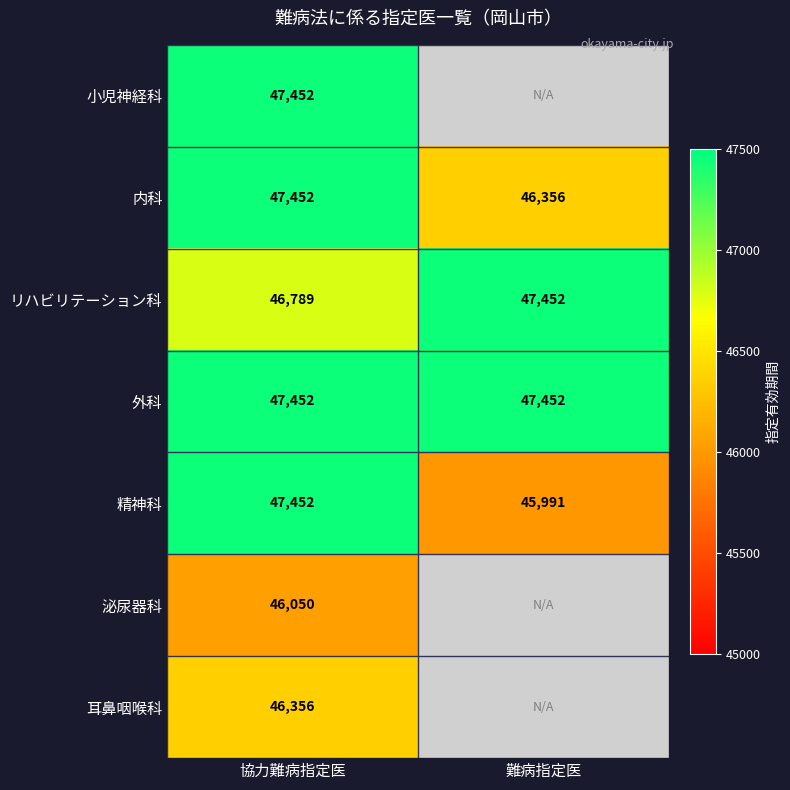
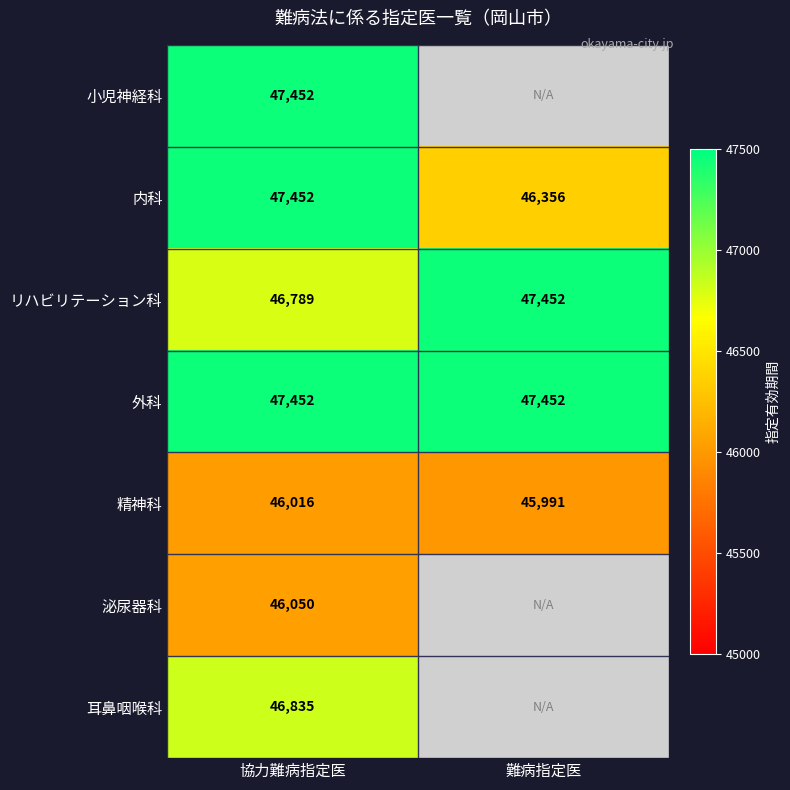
  {
    "小児神経科": {
      "協力難病指定医": "47,452"
    },
    "内科": {
      "協力難病指定医": "47,452",
      "難病指定医": "46,356"
    },
    "リハビリテーション科": {
      "協力難病指定医": "46,789",
      "難病指定医": "47,452"
    },
    "外科": {
      "協力難病指定医": "47,452",
      "難病指定医": "47,452"
    },
    "精神科": {
-     "協力難病指定医": "47,452",
+     "協力難病指定医": "46,016",
      "難病指定医": "45,991"
    },
    "泌尿器科": {
      "協力難病指定医": "46,050"
    },
    "耳鼻咽喉科": {
-     "協力難病指定医": "46,356"
+     "協力難病指定医": "46,835"
    }
  }
